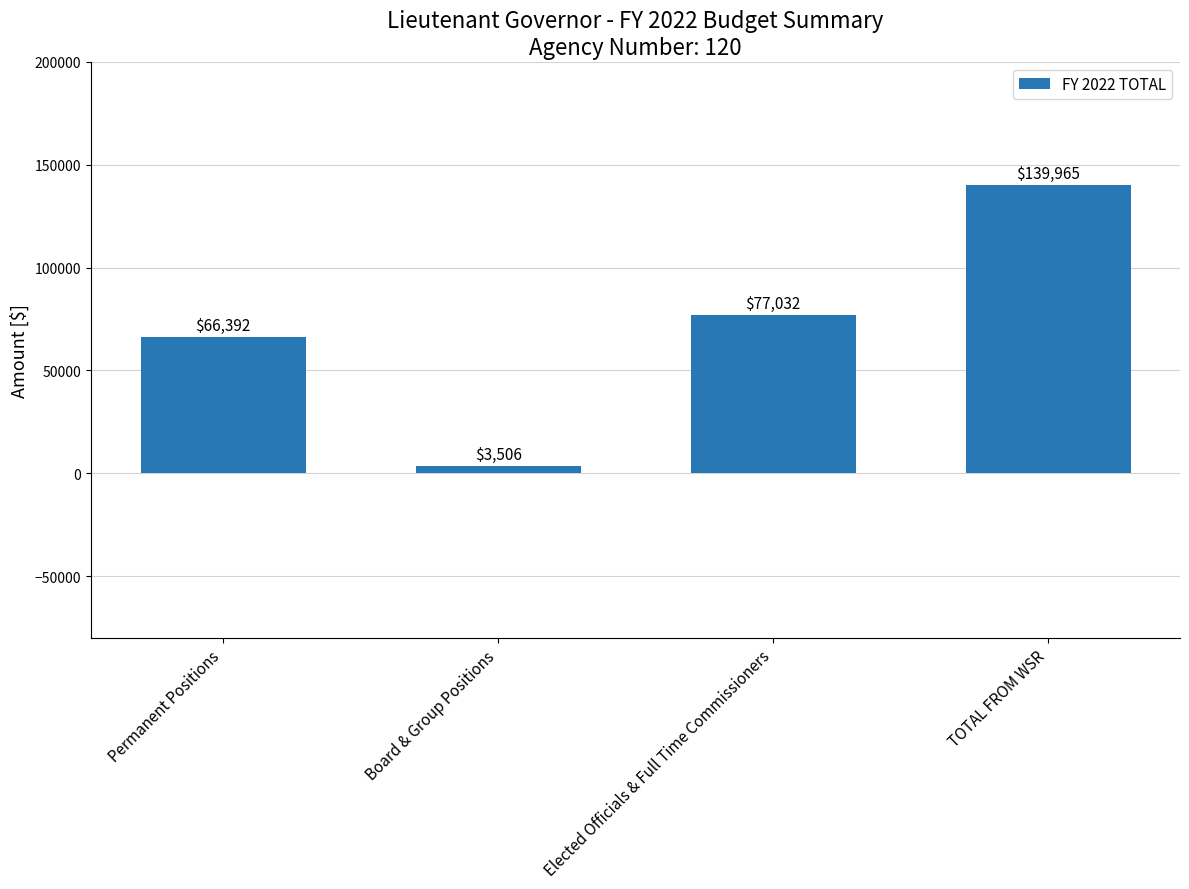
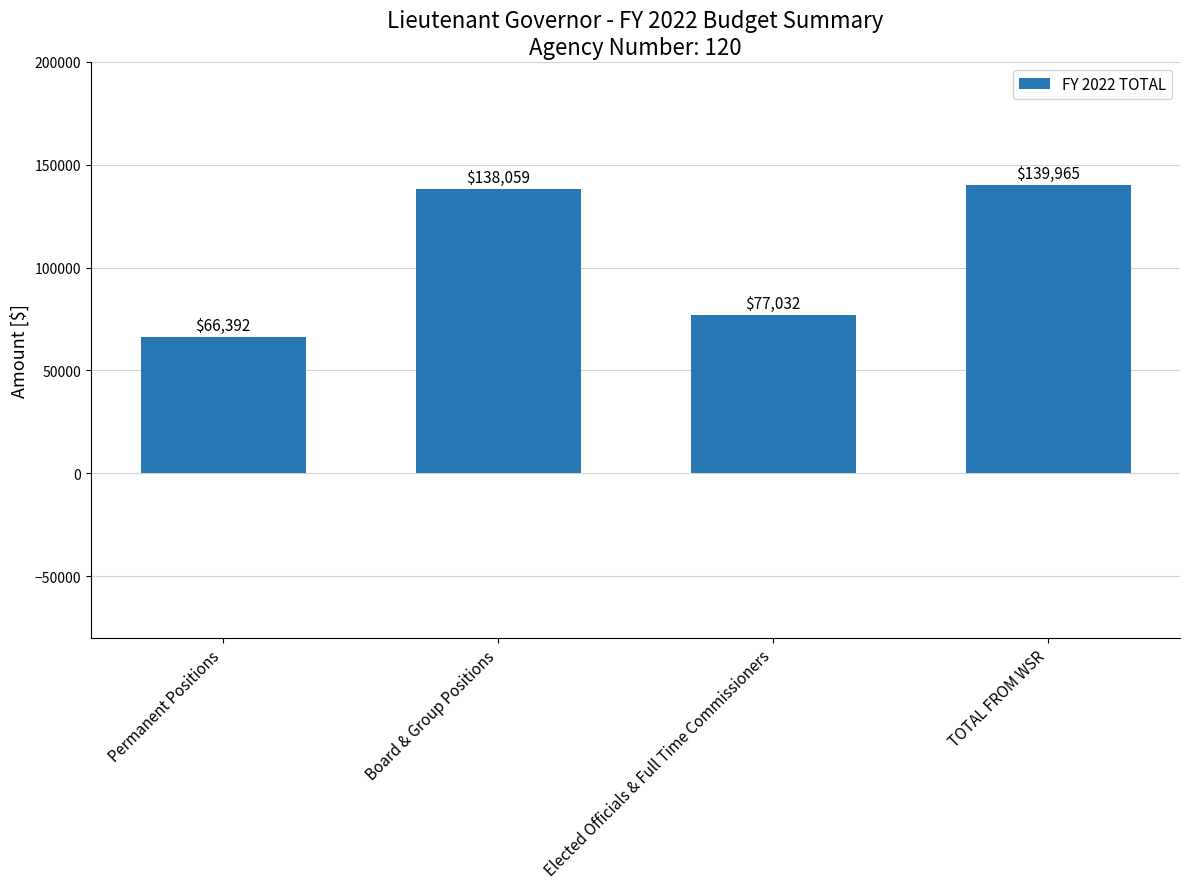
  {
    "Permanent Positions": "$66,392",
-   "Board & Group Positions": "$3,506",
+   "Board & Group Positions": "$138,059",
    "Elected Officials & Full Time Commissioners": "$77,032",
    "TOTAL FROM WSR": "$139,965"
  }
